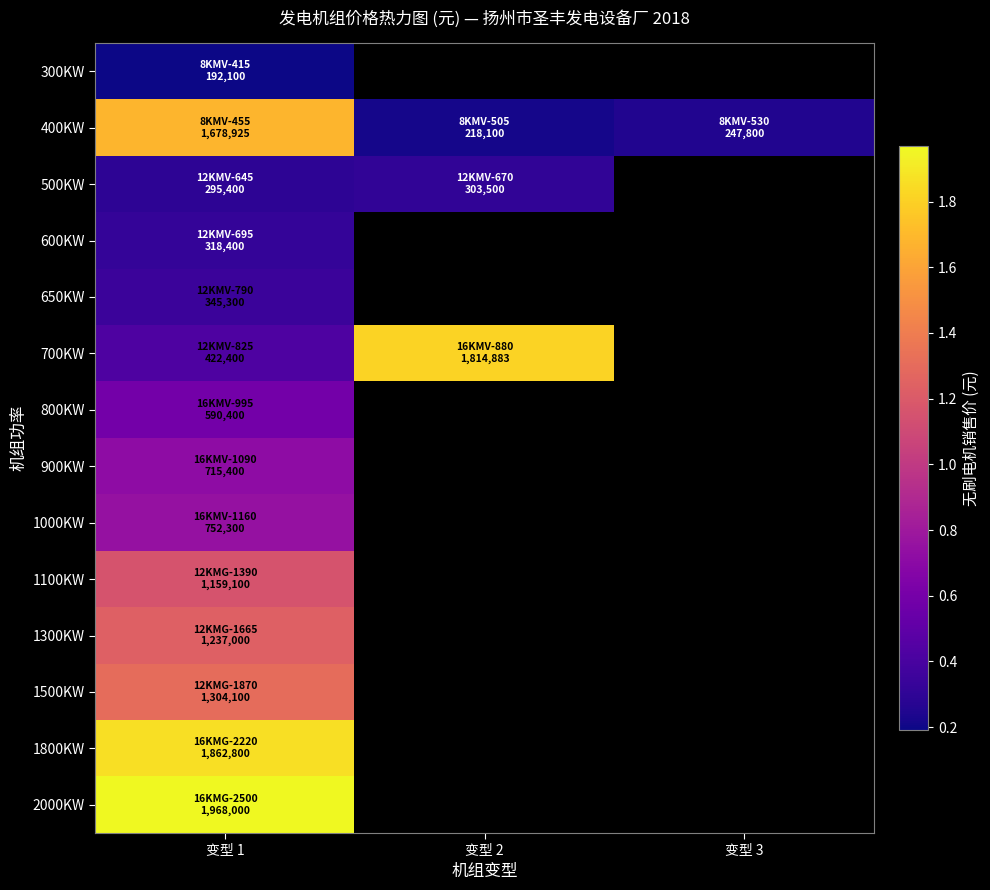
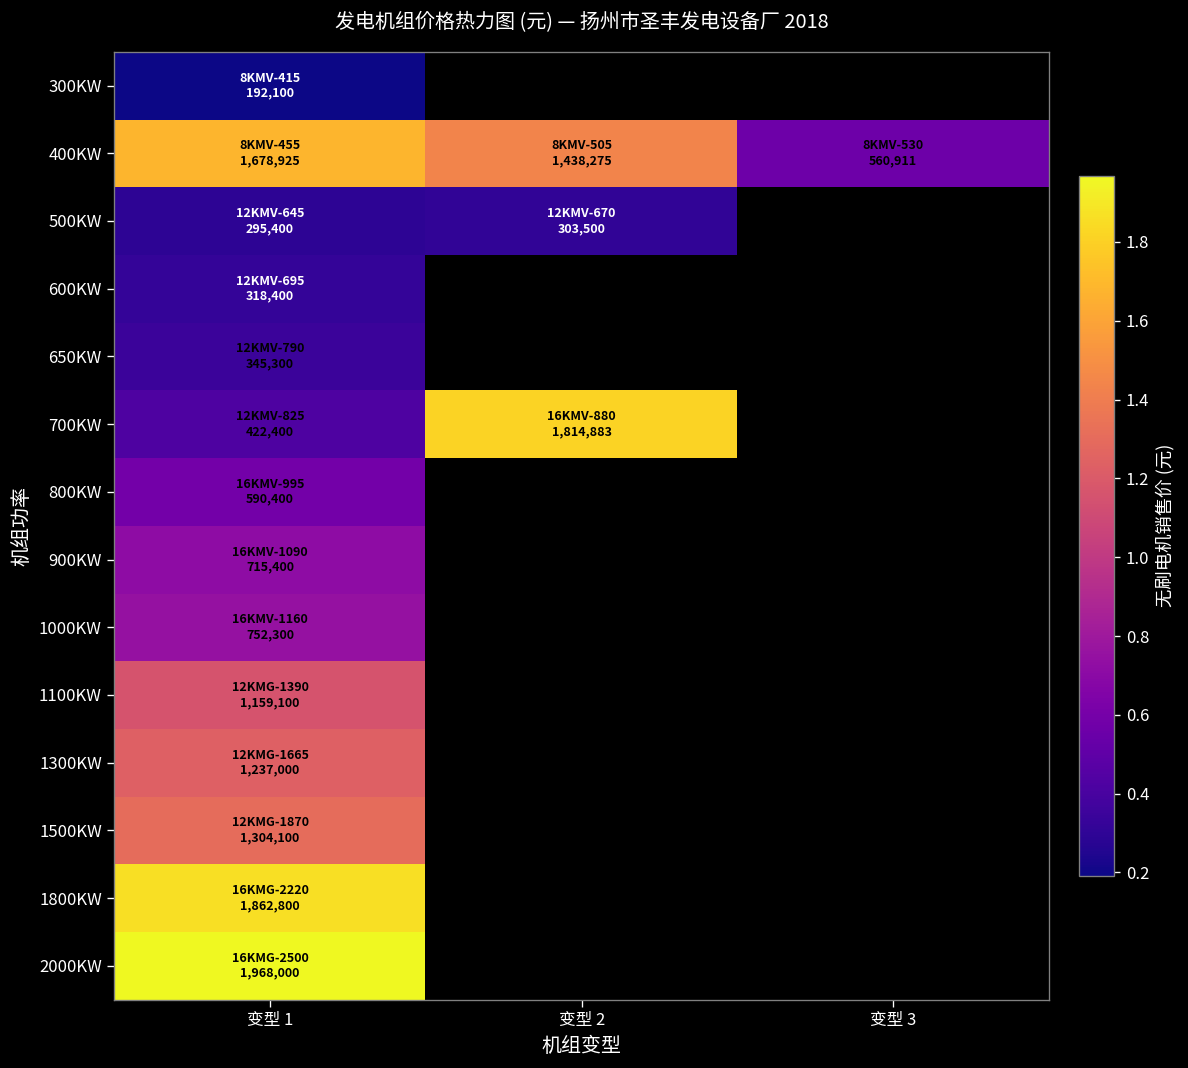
  {
    "400KW": {
-     "变型 2": "218,100",
-     "变型 3": "247,800"
+     "变型 2": "1,438,275",
+     "变型 3": "560,911"
    }
  }
